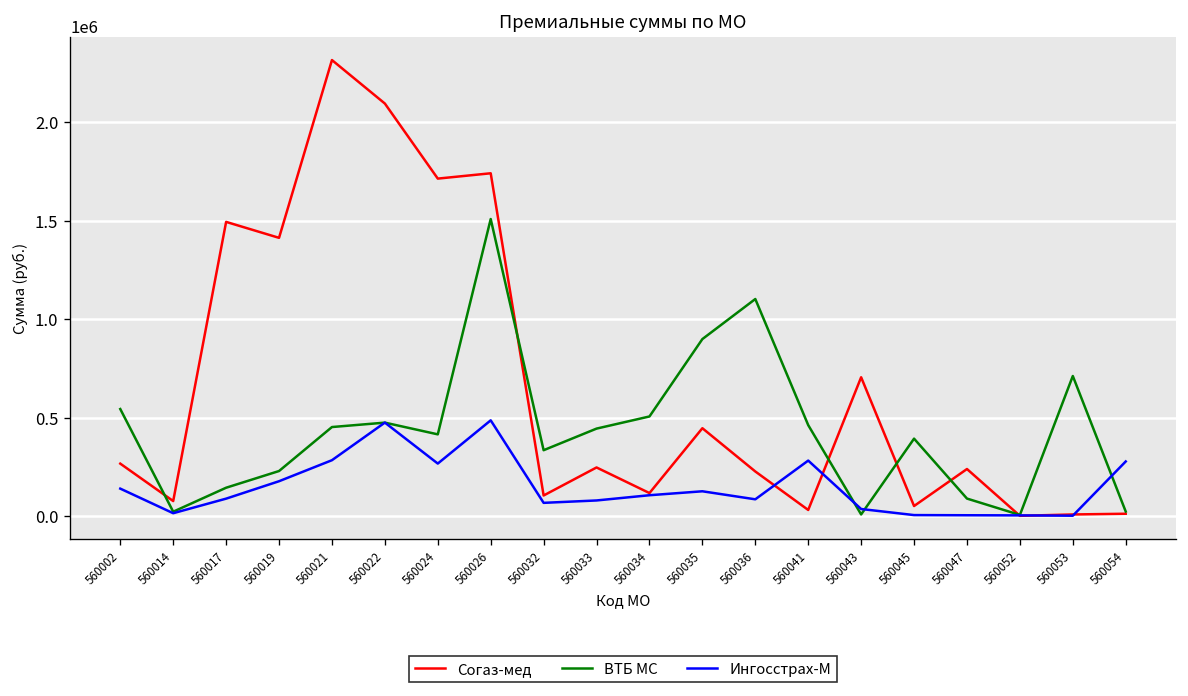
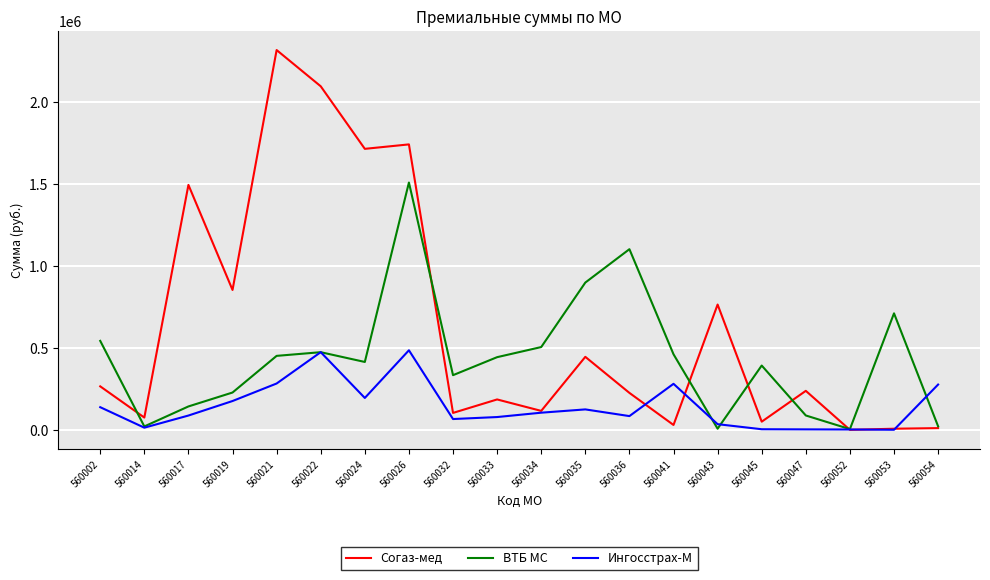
  {
    "Согаз-мед": {
      "560002": 270000,
      "560014": 80000,
      "560017": 1490000,
-     "560019": 1410000,
+     "560019": 850000,
      "560021": 2320000,
      "560022": 2100000,
      "560024": 1710000,
      "560026": 1740000,
      "560032": 110000,
-     "560033": 250000,
+     "560033": 190000,
      "560035": 450000,
      "560036": 230000,
      "560041": 30000,
-     "560043": 710000,
+     "560043": 770000,
      "560045": 50000,
      "560047": 240000
    },
    "ВТБ МС": {
      "560002": 540000,
      "560017": 140000,
      "560019": 230000,
      "560021": 450000,
      "560024": 420000,
      "560026": 1510000,
      "560032": 340000,
      "560033": 440000,
      "560034": 510000,
      "560035": 900000,
      "560036": 1100000,
      "560041": 460000,
      "560043": 10000,
      "560045": 390000,
      "560047": 90000,
      "560053": 710000
    },
    "Ингосстрах-М": {
      "560002": 140000,
      "560017": 90000,
      "560019": 180000,
      "560021": 280000,
-     "560024": 270000,
+     "560024": 200000,
      "560026": 490000,
      "560032": 70000,
      "560033": 80000,
      "560035": 130000,
      "560036": 90000,
      "560041": 280000,
      "560043": 40000,
      "560045": 10000,
      "560047": 0,
      "560054": 280000
    }
  }
